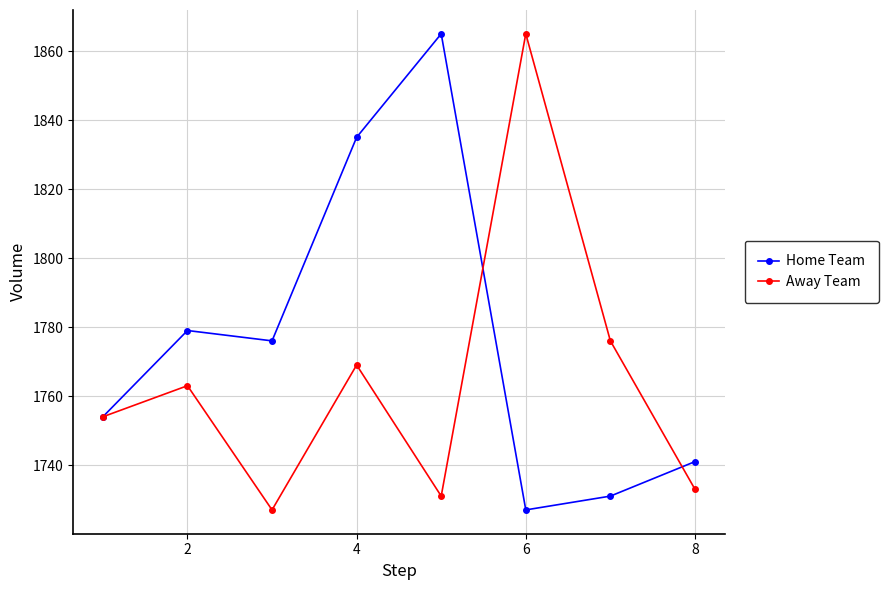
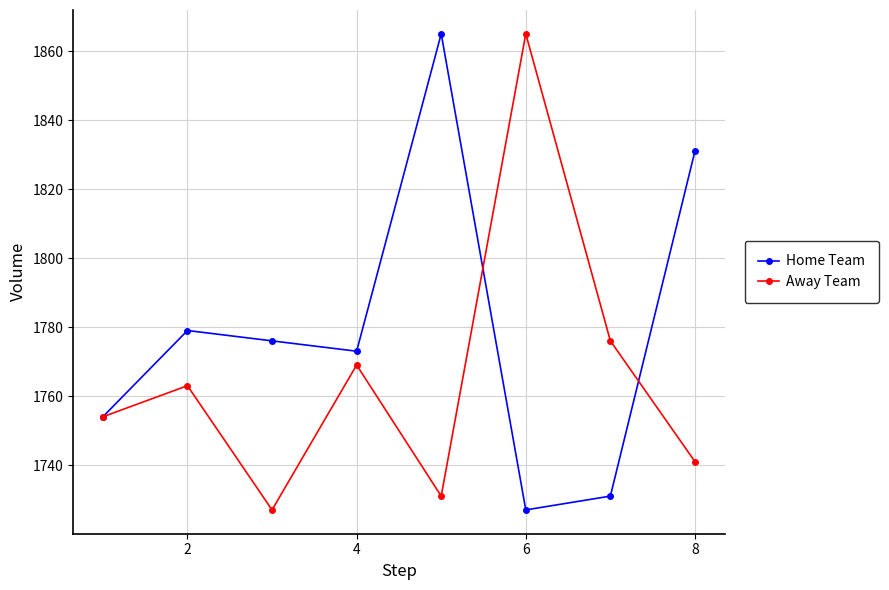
  {
    "Home Team": {
      "2": 1779,
-     "4": 1835,
+     "4": 1773,
      "6": 1727,
-     "8": 1741
+     "8": 1831
    },
    "Away Team": {
      "2": 1763,
      "4": 1769,
      "6": 1865,
-     "8": 1733
+     "8": 1741
    }
  }
